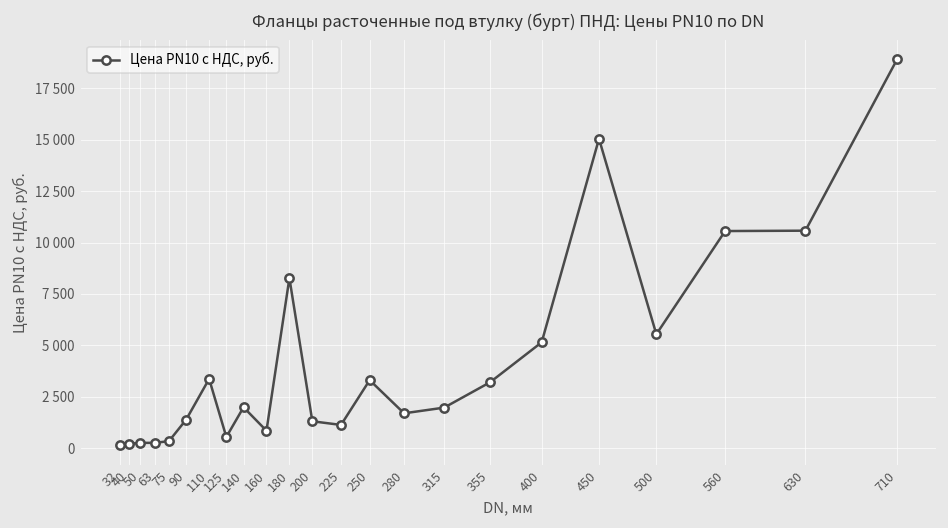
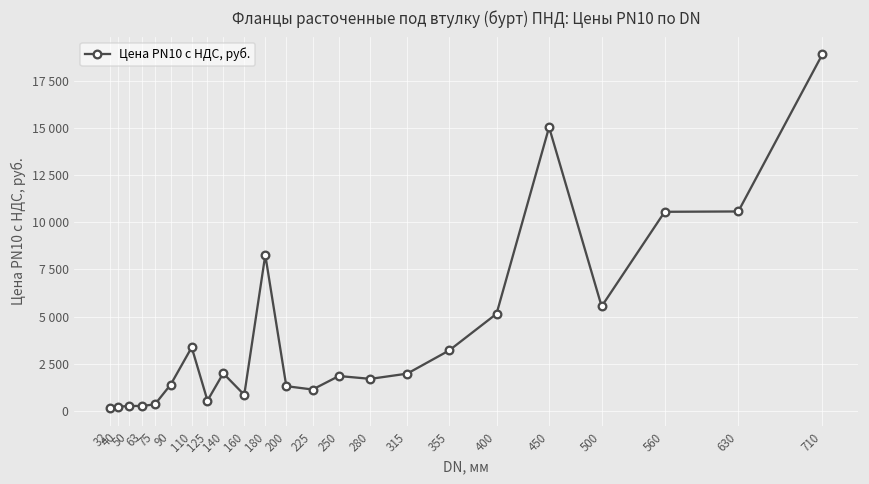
  {
    "32": 200,
    "40": 200,
    "50": 300,
    "63": 300,
    "75": 400,
    "90": 1400,
    "110": 3400,
    "125": 600,
    "140": 2000,
    "160": 900,
    "180": 8300,
    "200": 1300,
    "225": 1100,
-   "250": 3300,
+   "250": 1900,
    "280": 1700,
    "315": 2000,
    "355": 3200,
    "400": 5200,
    "450": 15000,
    "500": 5500,
    "560": 10600,
    "630": 10600,
    "710": 18900
  }
